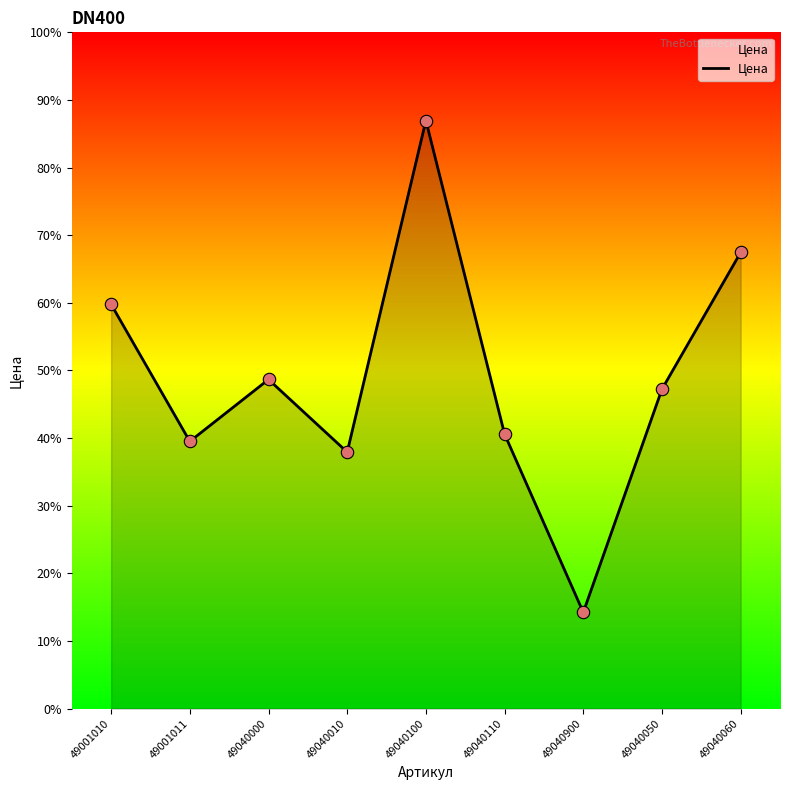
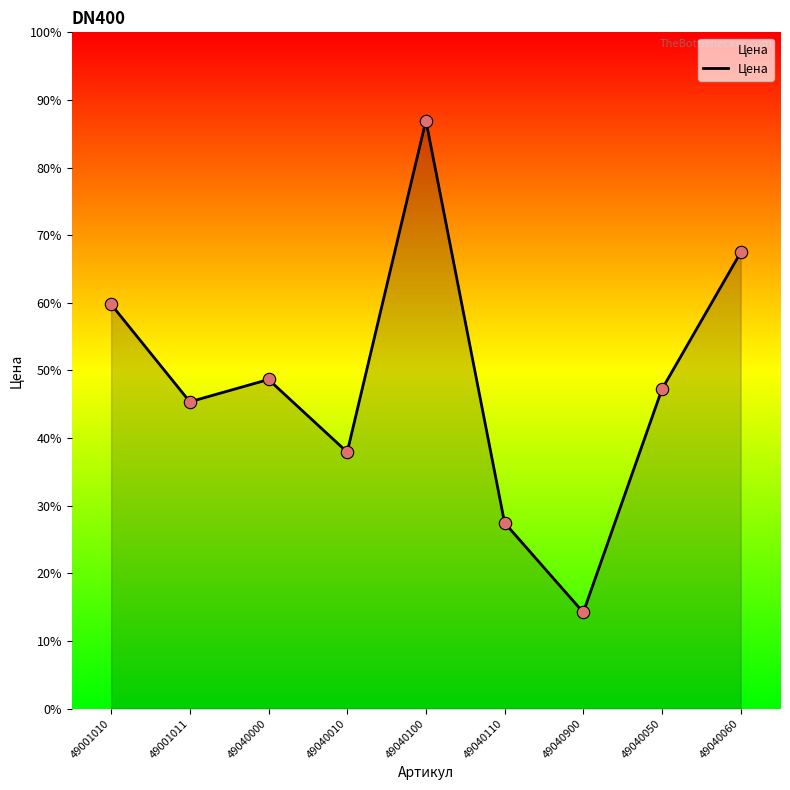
  {
    "49001010": "60%",
-   "49001011": "40%",
+   "49001011": "45%",
    "49040000": "49%",
    "49040010": "38%",
    "49040100": "87%",
-   "49040110": "41%",
+   "49040110": "27%",
    "49040900": "14%",
    "49040050": "47%",
    "49040060": "67%"
  }
